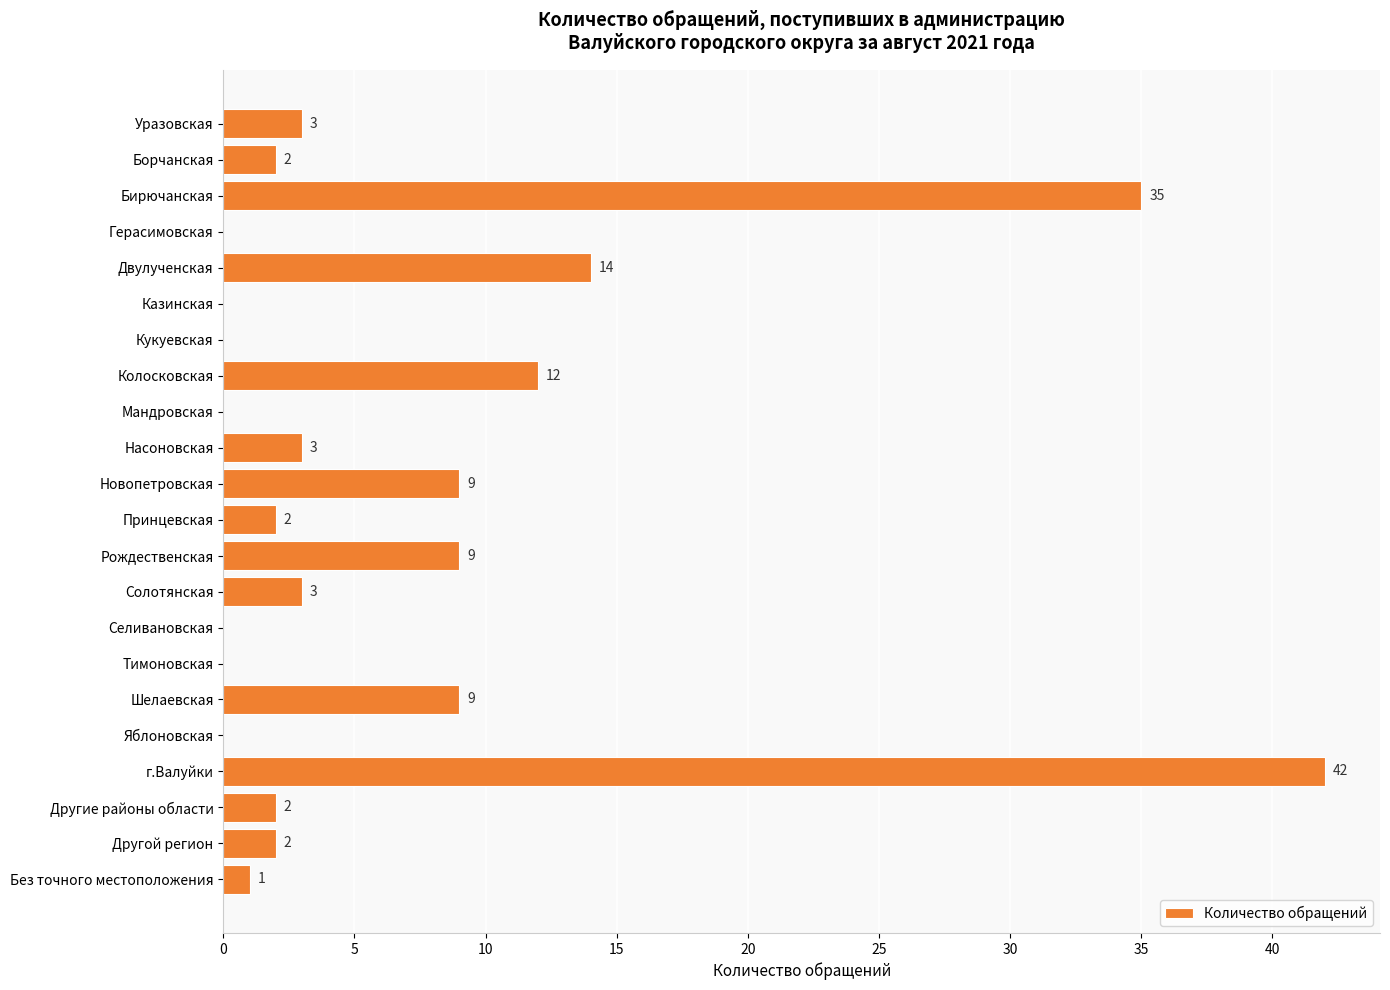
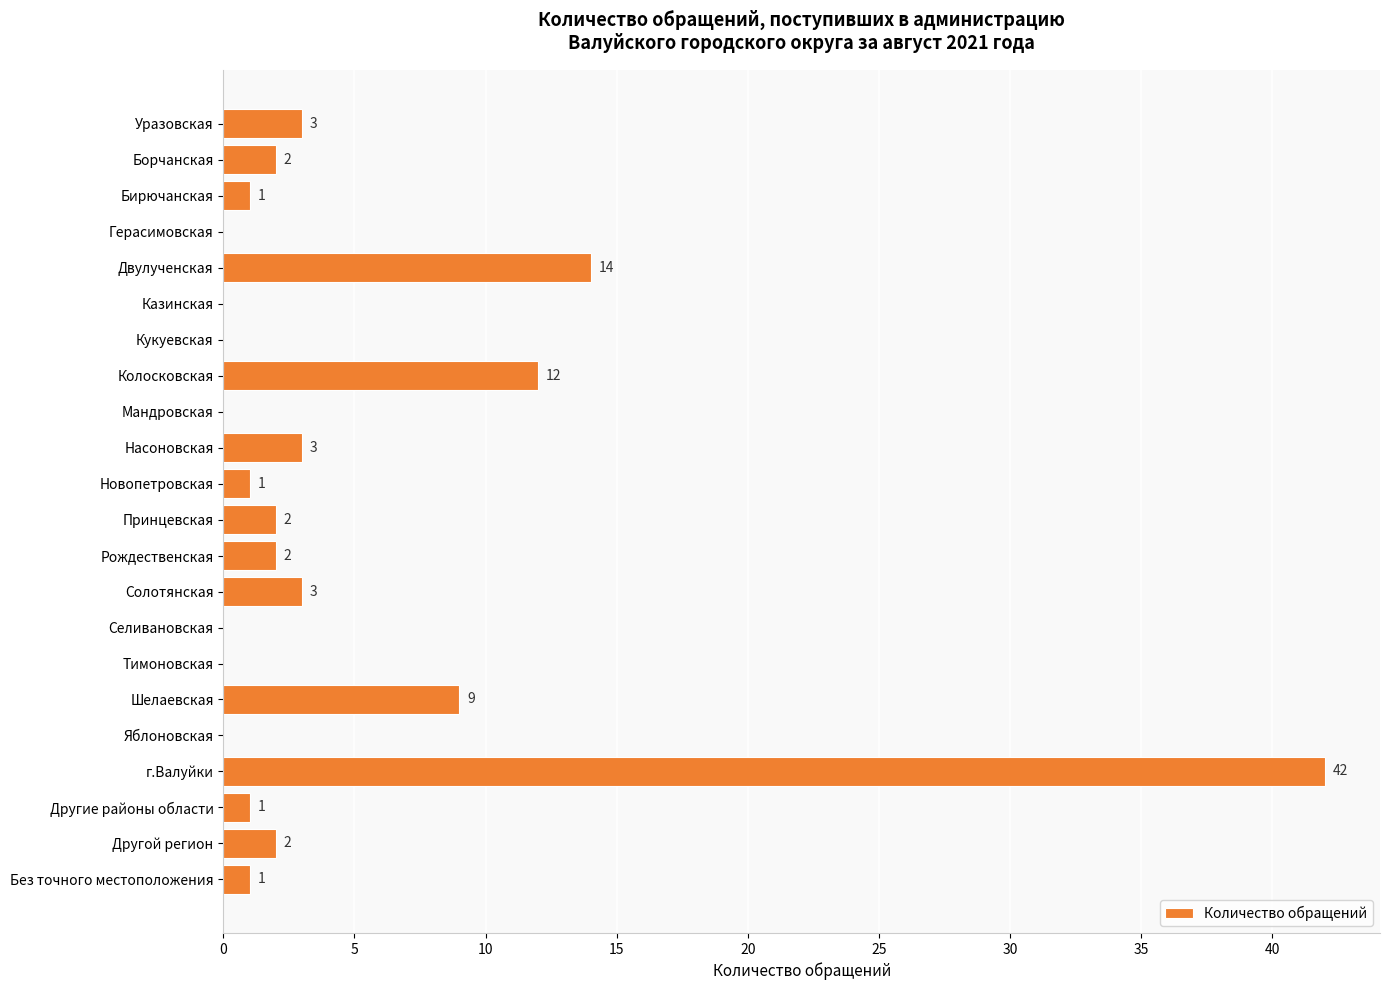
  {
    "Уразовская": 3,
    "Борчанская": 2,
-   "Бирючанская": 35,
+   "Бирючанская": 1,
    "Двулученская": 14,
    "Колосковская": 12,
    "Насоновская": 3,
-   "Новопетровская": 9,
+   "Новопетровская": 1,
    "Принцевская": 2,
-   "Рождественская": 9,
+   "Рождественская": 2,
    "Солотянская": 3,
    "Шелаевская": 9,
    "г.Валуйки": 42,
-   "Другие районы области": 2,
+   "Другие районы области": 1,
    "Другой регион": 2,
    "Без точного местоположения": 1
  }
